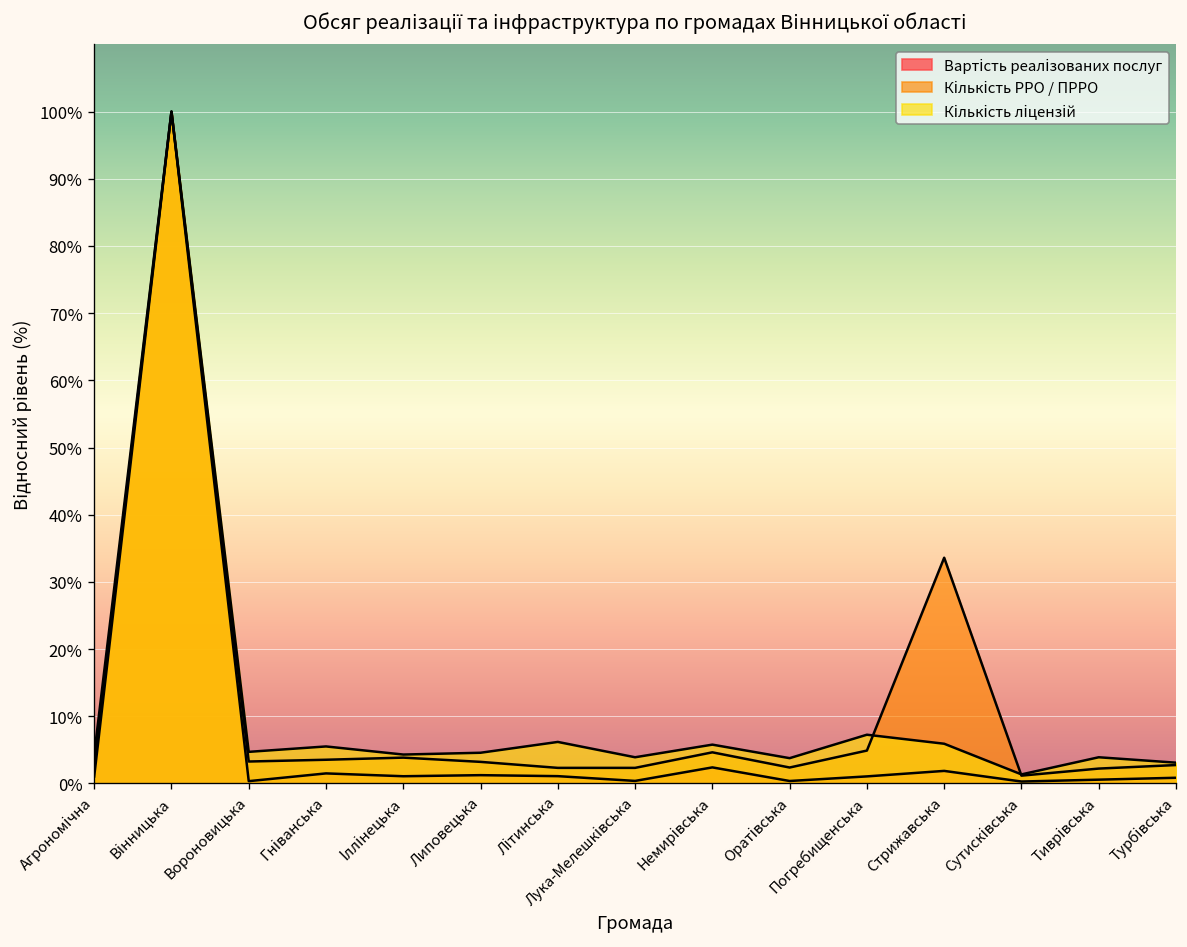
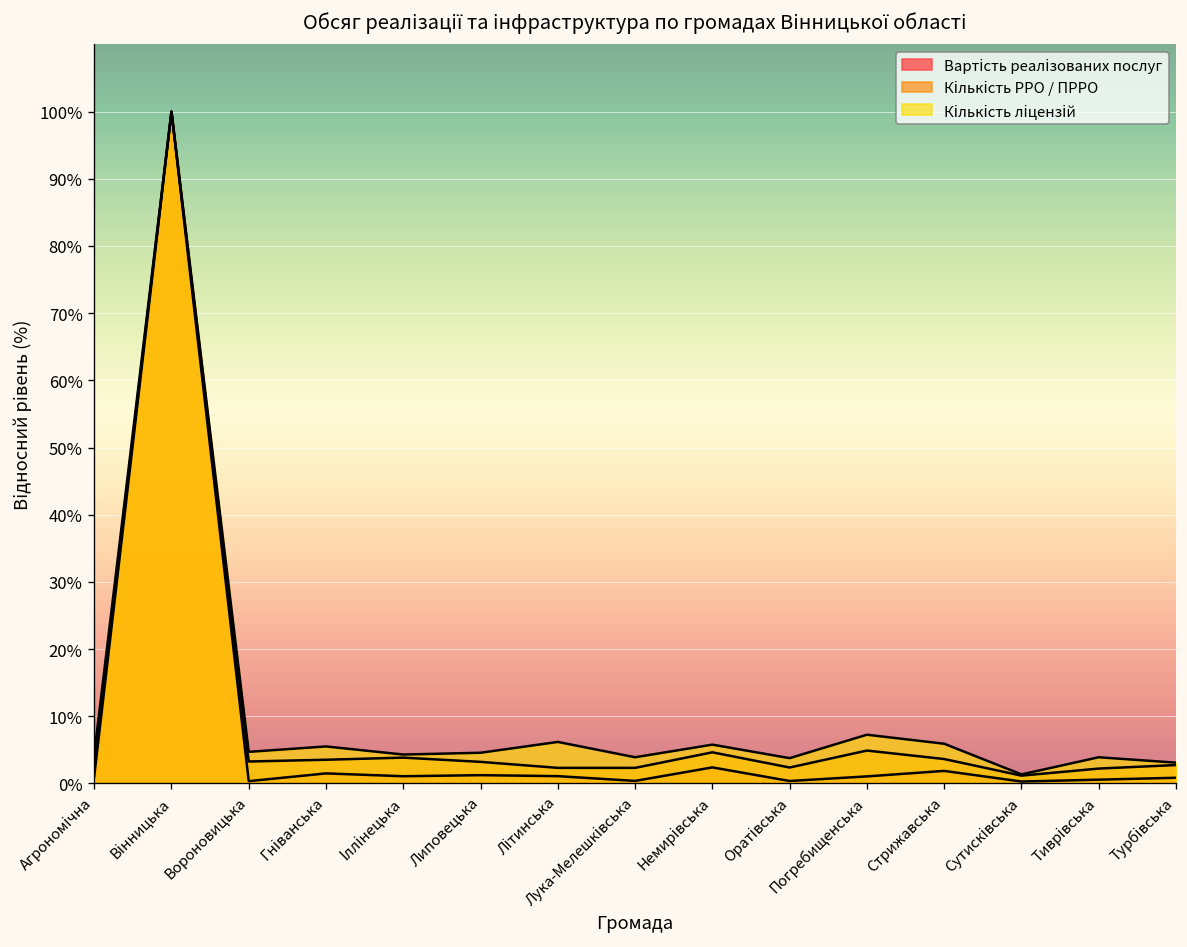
  {
    "Вартість реалізованих послуг": {
      "Агрономічна": "1%",
      "Вороновицька": "0%",
      "Гніванська": "1%",
      "Іллінецька": "1%",
      "Липовецька": "1%",
      "Літинська": "1%",
      "Лука-Мелешківська": "0%",
      "Немирівська": "2%",
      "Оратівська": "0%",
      "Погребищенська": "1%",
      "Стрижавська": "2%",
      "Сутисківська": "0%",
      "Тиврівська": "1%",
      "Турбівська": "1%"
    },
    "Кількість РРО / ПРРО": {
      "Агрономічна": "3%",
      "Вороновицька": "3%",
      "Гніванська": "4%",
      "Іллінецька": "4%",
      "Липовецька": "3%",
      "Літинська": "2%",
      "Лука-Мелешківська": "2%",
      "Немирівська": "5%",
      "Оратівська": "2%",
      "Погребищенська": "5%",
-     "Стрижавська": "34%",
+     "Стрижавська": "4%",
      "Тиврівська": "2%"
    },
    "Кількість ліцензій": {
      "Агрономічна": "4%",
      "Вороновицька": "5%",
      "Гніванська": "6%",
      "Іллінецька": "4%",
      "Липовецька": "5%",
      "Літинська": "6%",
      "Лука-Мелешківська": "4%",
      "Немирівська": "6%",
      "Оратівська": "4%",
      "Погребищенська": "7%",
      "Стрижавська": "6%",
      "Тиврівська": "4%"
    }
  }
